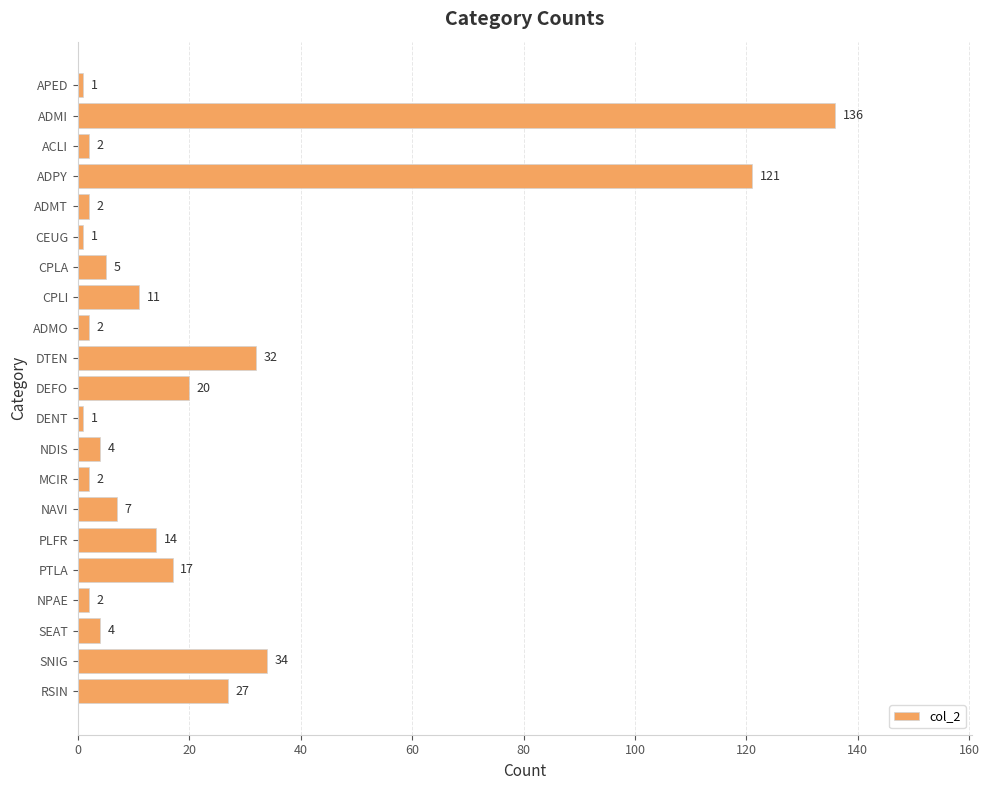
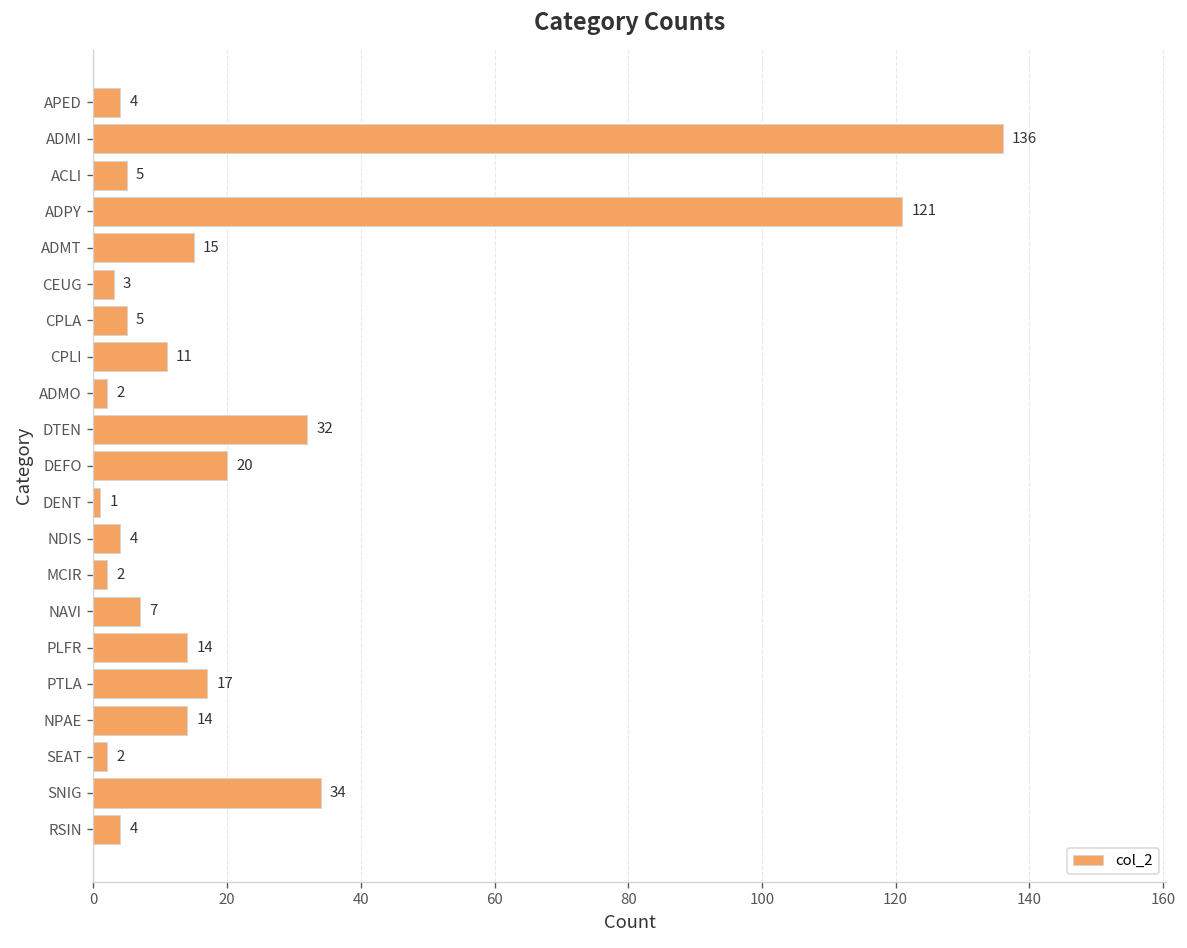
  {
-   "APED": 1,
+   "APED": 4,
    "ADMI": 136,
-   "ACLI": 2,
+   "ACLI": 5,
    "ADPY": 121,
-   "ADMT": 2,
-   "CEUG": 1,
+   "ADMT": 15,
+   "CEUG": 3,
    "CPLA": 5,
    "CPLI": 11,
    "ADMO": 2,
    "DTEN": 32,
    "DEFO": 20,
    "DENT": 1,
    "NDIS": 4,
    "MCIR": 2,
    "NAVI": 7,
    "PLFR": 14,
    "PTLA": 17,
-   "NPAE": 2,
-   "SEAT": 4,
+   "NPAE": 14,
+   "SEAT": 2,
    "SNIG": 34,
-   "RSIN": 27
+   "RSIN": 4
  }
